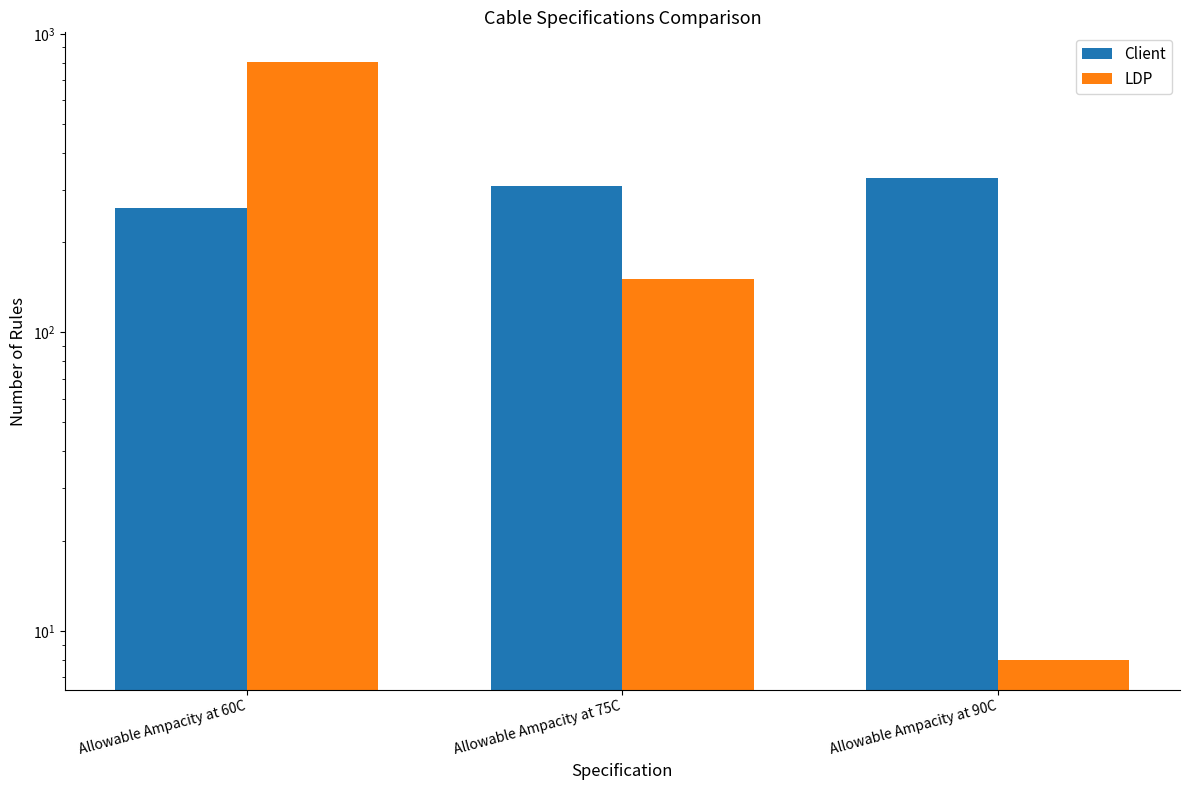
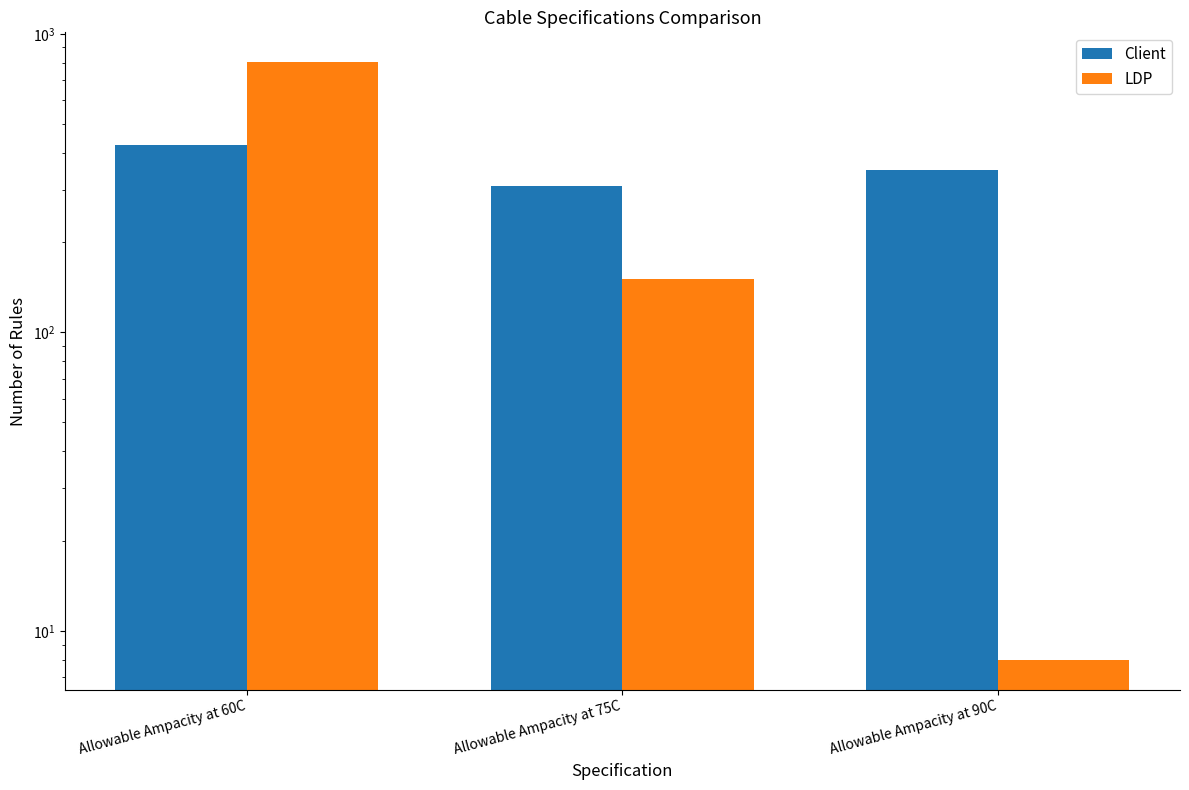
  {
    "Client": {
-     "Allowable Ampacity at 60C": 260,
+     "Allowable Ampacity at 60C": 420,
      "Allowable Ampacity at 75C": 310,
-     "Allowable Ampacity at 90C": 330
+     "Allowable Ampacity at 90C": 350
    },
    "LDP": {
      "Allowable Ampacity at 60C": 800,
      "Allowable Ampacity at 75C": 150,
      "Allowable Ampacity at 90C": 8
    }
  }
